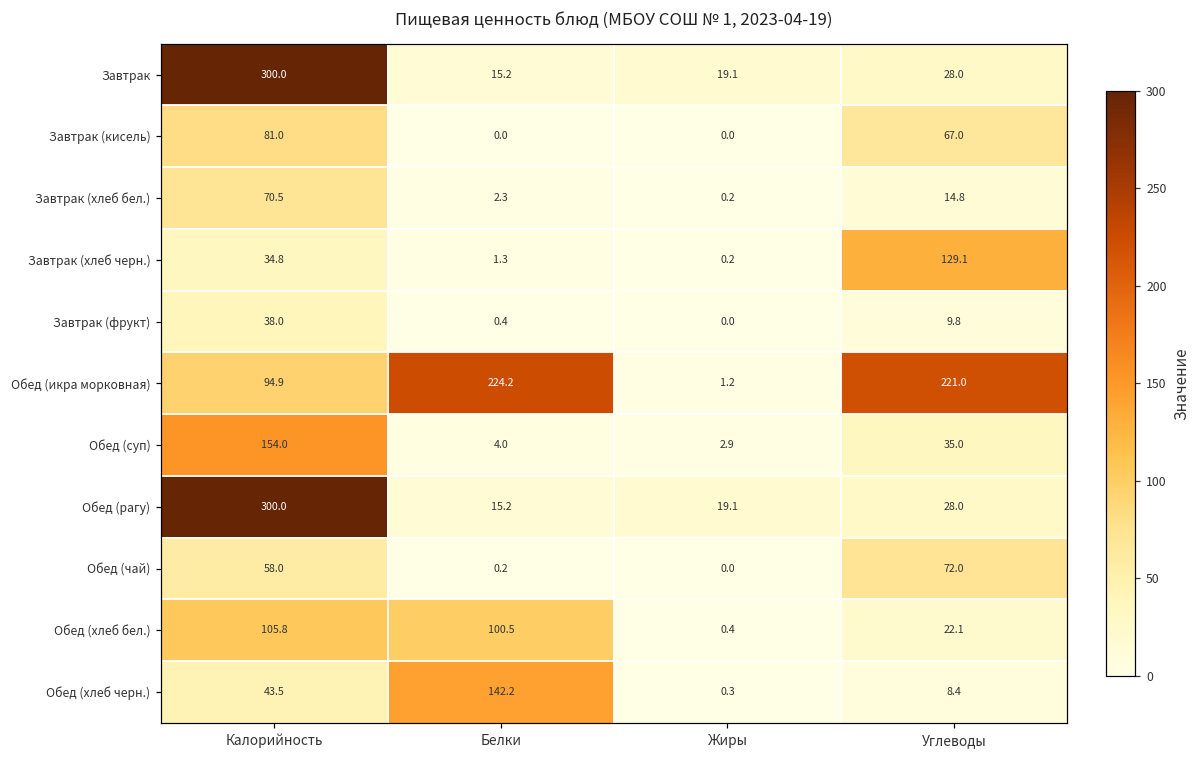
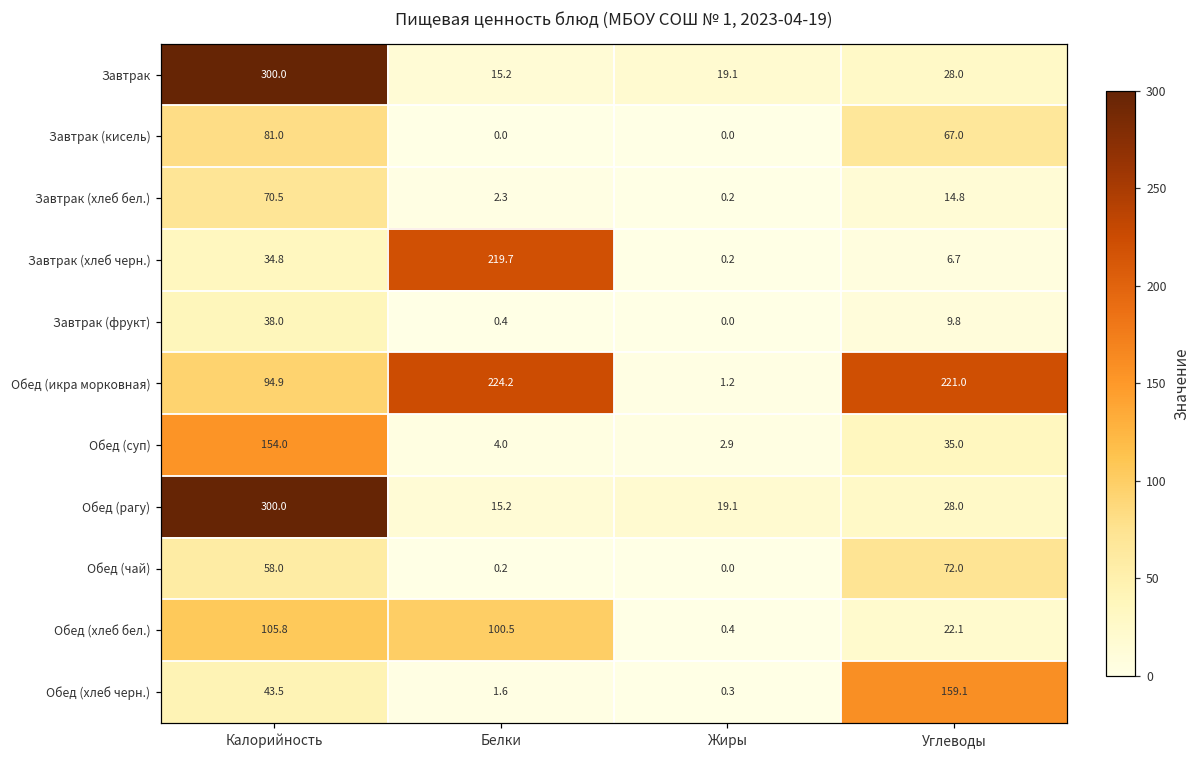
  {
    "Завтрак": {
      "Калорийность": 300.0,
      "Белки": 15.2,
      "Жиры": 19.1,
      "Углеводы": 28.0
    },
    "Завтрак (кисель)": {
      "Калорийность": 81.0,
      "Белки": 0.0,
      "Жиры": 0.0,
      "Углеводы": 67.0
    },
    "Завтрак (хлеб бел.)": {
      "Калорийность": 70.5,
      "Белки": 2.3,
      "Жиры": 0.2,
      "Углеводы": 14.8
    },
    "Завтрак (хлеб черн.)": {
      "Калорийность": 34.8,
-     "Белки": 1.3,
+     "Белки": 219.7,
      "Жиры": 0.2,
-     "Углеводы": 129.1
+     "Углеводы": 6.7
    },
    "Завтрак (фрукт)": {
      "Калорийность": 38.0,
      "Белки": 0.4,
      "Жиры": 0.0,
      "Углеводы": 9.8
    },
    "Обед (икра морковная)": {
      "Калорийность": 94.9,
      "Белки": 224.2,
      "Жиры": 1.2,
      "Углеводы": 221.0
    },
    "Обед (суп)": {
      "Калорийность": 154.0,
      "Белки": 4.0,
      "Жиры": 2.9,
      "Углеводы": 35.0
    },
    "Обед (рагу)": {
      "Калорийность": 300.0,
      "Белки": 15.2,
      "Жиры": 19.1,
      "Углеводы": 28.0
    },
    "Обед (чай)": {
      "Калорийность": 58.0,
      "Белки": 0.2,
      "Жиры": 0.0,
      "Углеводы": 72.0
    },
    "Обед (хлеб бел.)": {
      "Калорийность": 105.8,
      "Белки": 100.5,
      "Жиры": 0.4,
      "Углеводы": 22.1
    },
    "Обед (хлеб черн.)": {
      "Калорийность": 43.5,
-     "Белки": 142.2,
+     "Белки": 1.6,
      "Жиры": 0.3,
-     "Углеводы": 8.4
+     "Углеводы": 159.1
    }
  }
